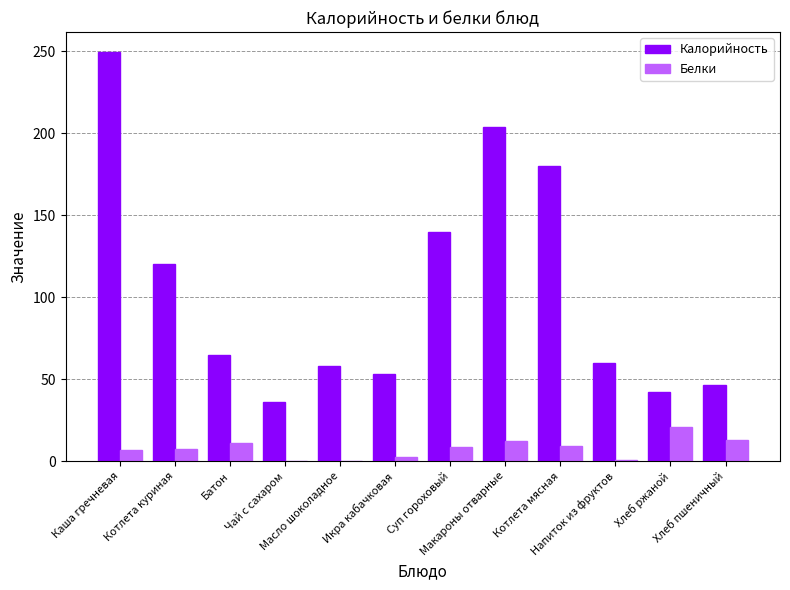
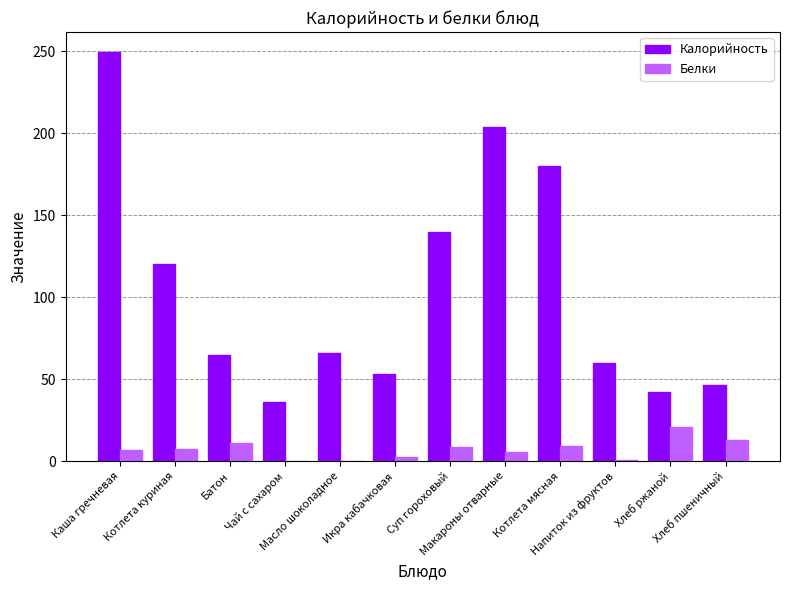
  {
    "Калорийность": {
      "Каша гречневая": 249,
      "Котлета куриная": 121,
      "Батон": 65,
      "Чай с сахаром": 36,
-     "Масло шоколадное": 58,
+     "Масло шоколадное": 66,
      "Икра кабачковая": 53,
      "Суп гороховый": 140,
      "Макароны отварные": 204,
      "Котлета мясная": 180,
      "Напиток из фруктов": 60,
      "Хлеб ржаной": 42,
      "Хлеб пшеничный": 46
    },
    "Белки": {
      "Каша гречневая": 7,
      "Котлета куриная": 8,
      "Батон": 11,
      "Икра кабачковая": 3,
      "Суп гороховый": 8,
-     "Макароны отварные": 12,
+     "Макароны отварные": 5,
      "Котлета мясная": 9,
      "Хлеб ржаной": 21,
      "Хлеб пшеничный": 13
    }
  }
